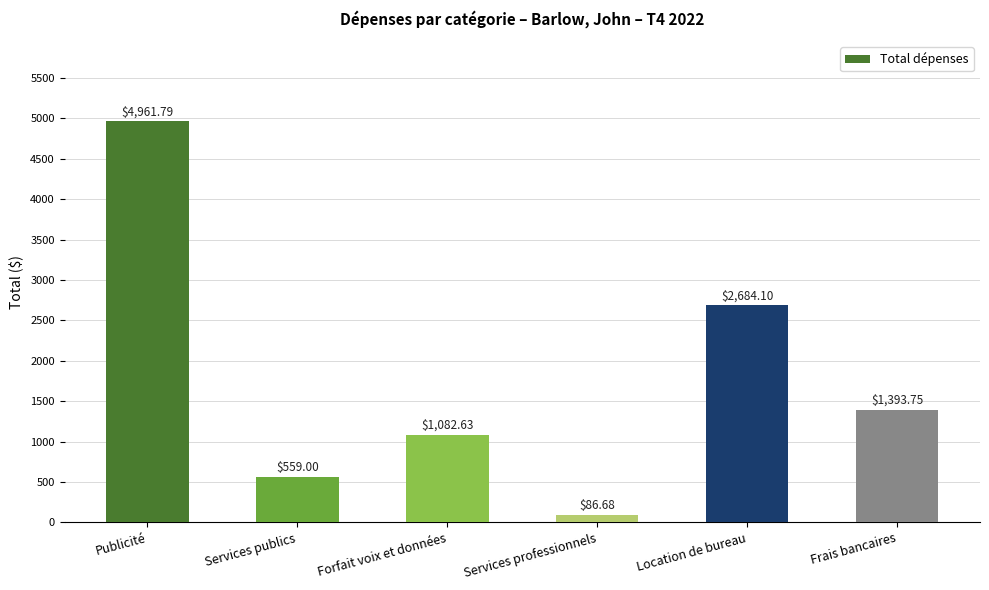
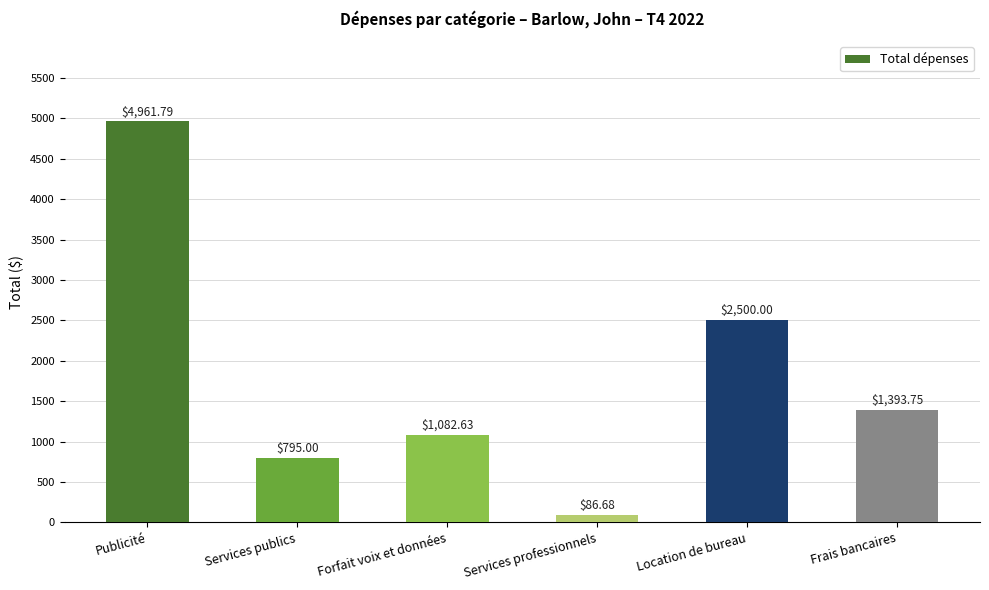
  {
    "Publicité": "$4,961.79",
-   "Services publics": "$559.00",
+   "Services publics": "$795.00",
    "Forfait voix et données": "$1,082.63",
    "Services professionnels": "$86.68",
-   "Location de bureau": "$2,684.10",
+   "Location de bureau": "$2,500.00",
    "Frais bancaires": "$1,393.75"
  }
